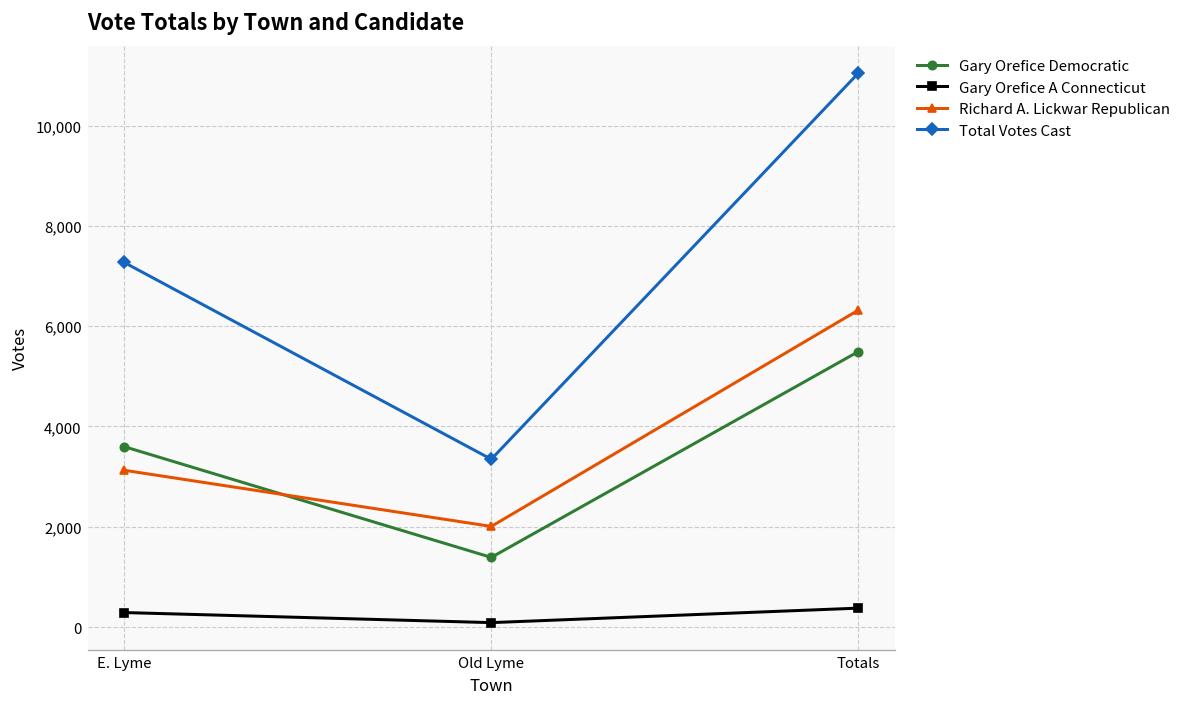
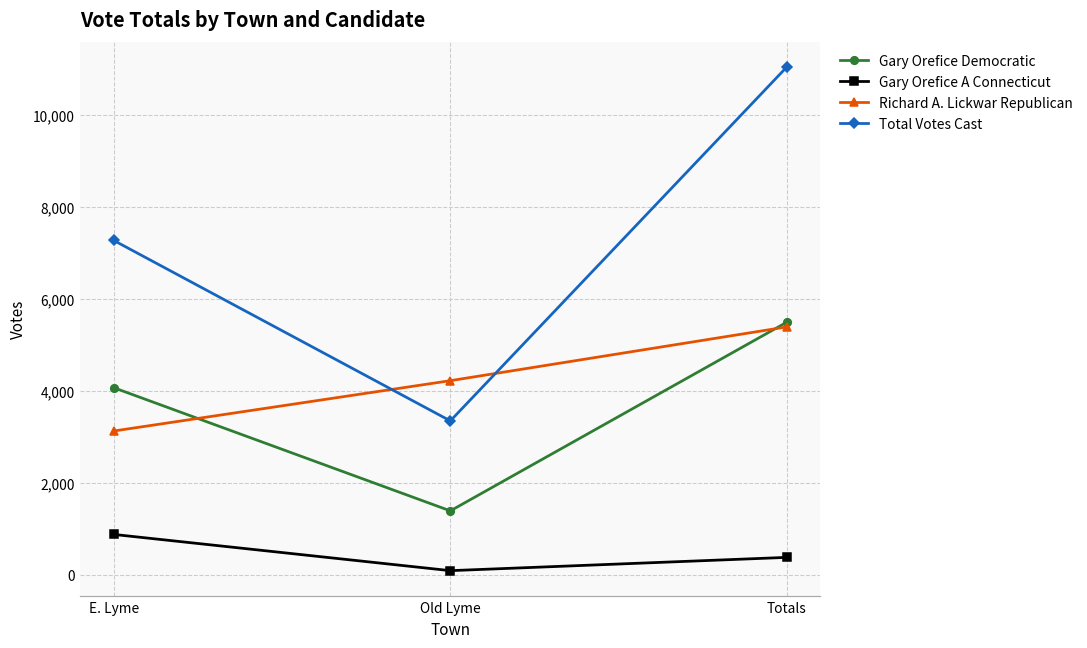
  {
    "Gary Orefice Democratic": {
-     "E. Lyme": "3,600",
+     "E. Lyme": "4,100",
      "Old Lyme": "1,400",
      "Totals": "5,500"
    },
    "Gary Orefice A Connecticut": {
-     "E. Lyme": "300",
+     "E. Lyme": "900",
      "Old Lyme": "100",
      "Totals": "400"
    },
    "Richard A. Lickwar Republican": {
      "E. Lyme": "3,100",
-     "Old Lyme": "2,000",
-     "Totals": "6,300"
+     "Old Lyme": "4,200",
+     "Totals": "5,400"
    },
    "Total Votes Cast": {
      "E. Lyme": "7,300",
      "Old Lyme": "3,300",
      "Totals": "11,000"
    }
  }
